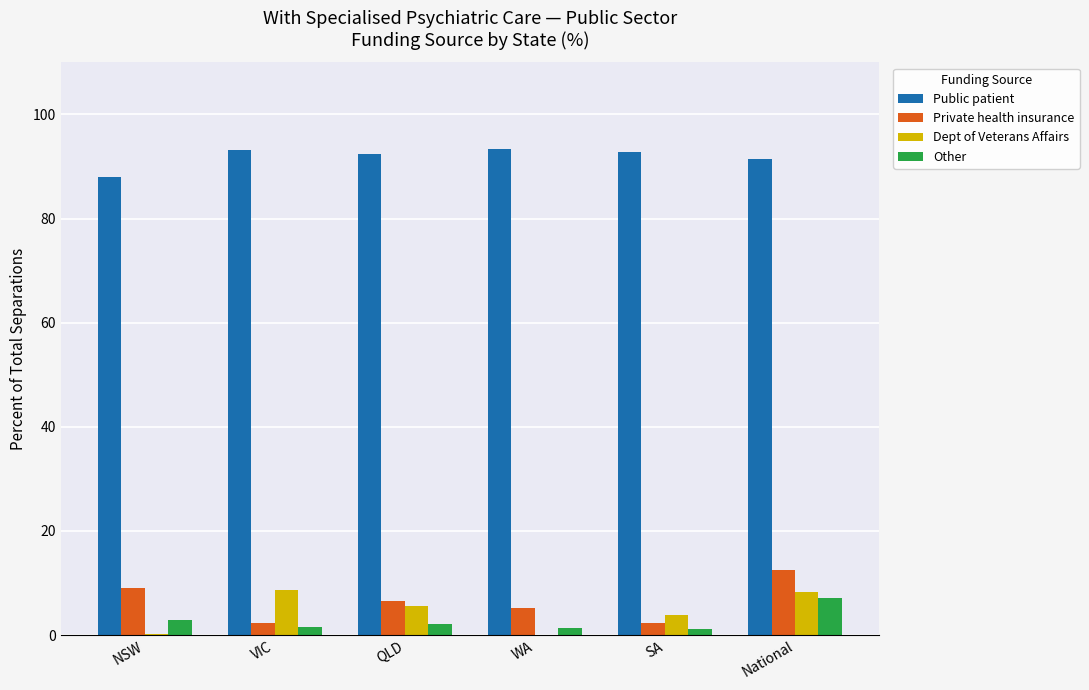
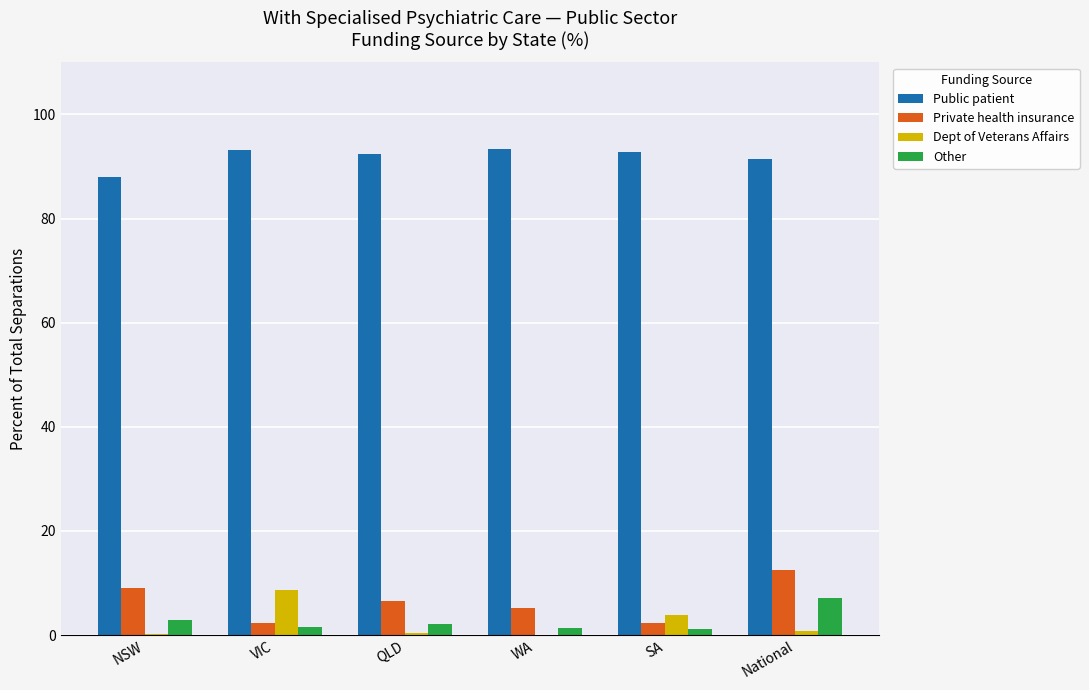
  {
    "Public patient": {
      "NSW": 88,
      "VIC": 93,
      "QLD": 92,
      "WA": 93,
      "SA": 93,
      "National": 92
    },
    "Private health insurance": {
      "NSW": 9,
      "VIC": 2,
      "QLD": 7,
      "WA": 5,
      "SA": 2,
      "National": 13
    },
    "Dept of Veterans Affairs": {
      "VIC": 9,
-     "QLD": 6,
+     "QLD": 1,
      "SA": 4,
-     "National": 8
+     "National": 1
    },
    "Other": {
      "NSW": 3,
      "VIC": 2,
      "QLD": 2,
      "WA": 1,
      "SA": 1,
      "National": 7
    }
  }
